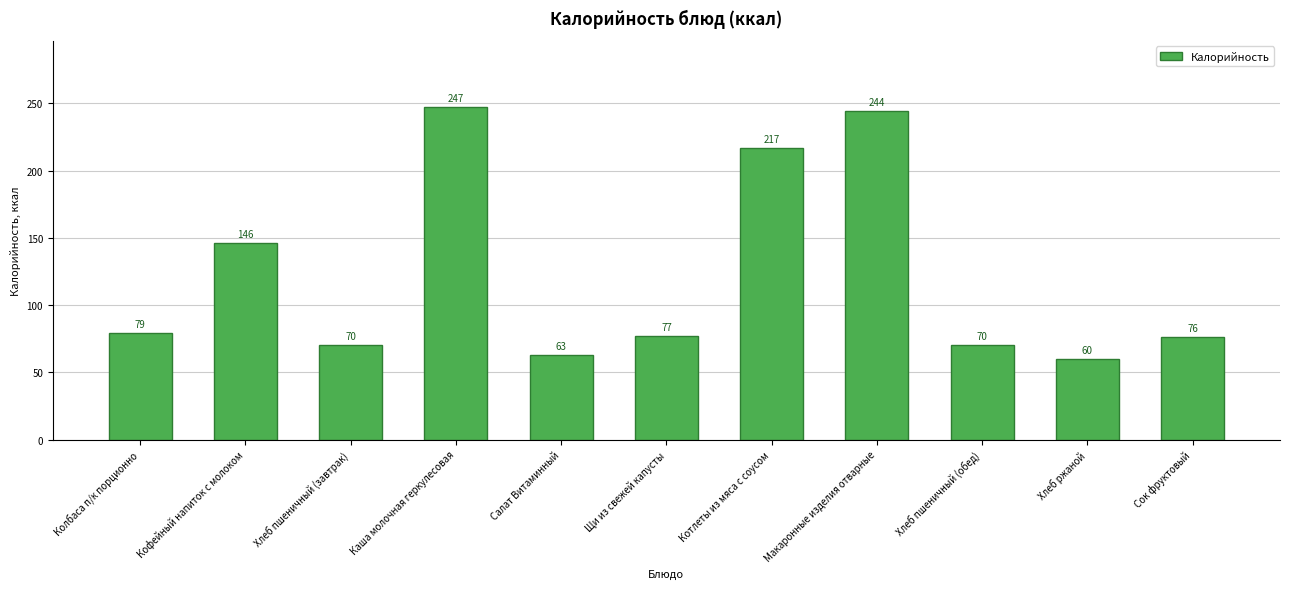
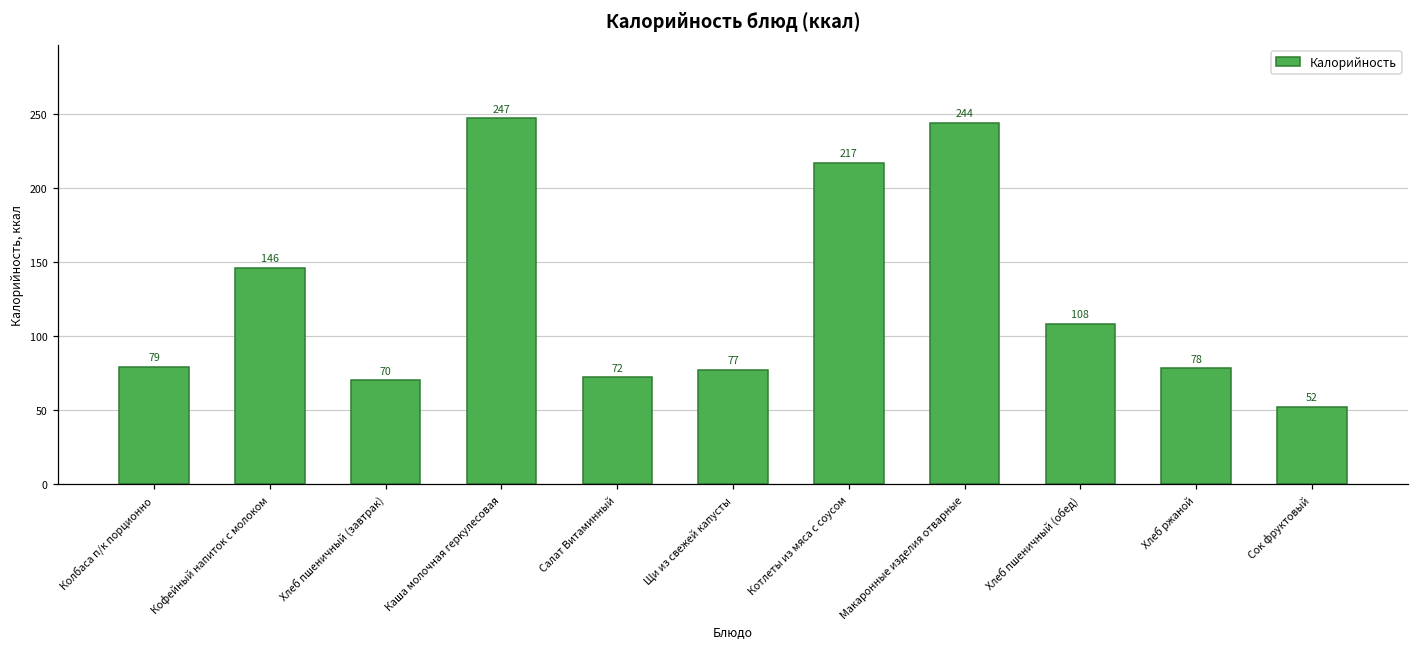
  {
    "Колбаса п/к порционно": 79,
    "Кофейный напиток с молоком": 146,
    "Хлеб пшеничный (завтрак)": 70,
    "Каша молочная геркулесовая": 247,
-   "Салат Витаминный": 63,
+   "Салат Витаминный": 72,
    "Щи из свежей капусты": 77,
    "Котлеты из мяса с соусом": 217,
    "Макаронные изделия отварные": 244,
-   "Хлеб пшеничный (обед)": 70,
-   "Хлеб ржаной": 60,
-   "Сок фруктовый": 76
+   "Хлеб пшеничный (обед)": 108,
+   "Хлеб ржаной": 78,
+   "Сок фруктовый": 52
  }
